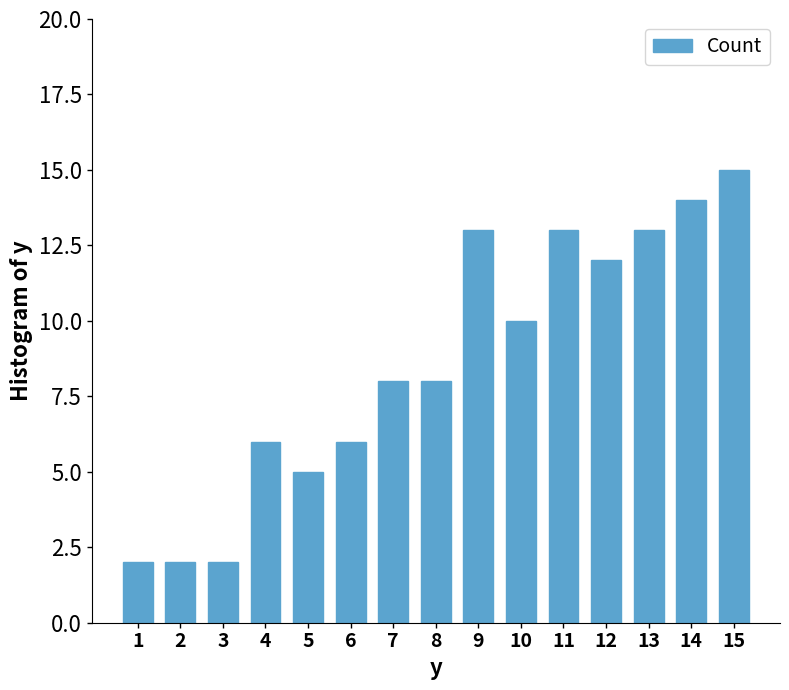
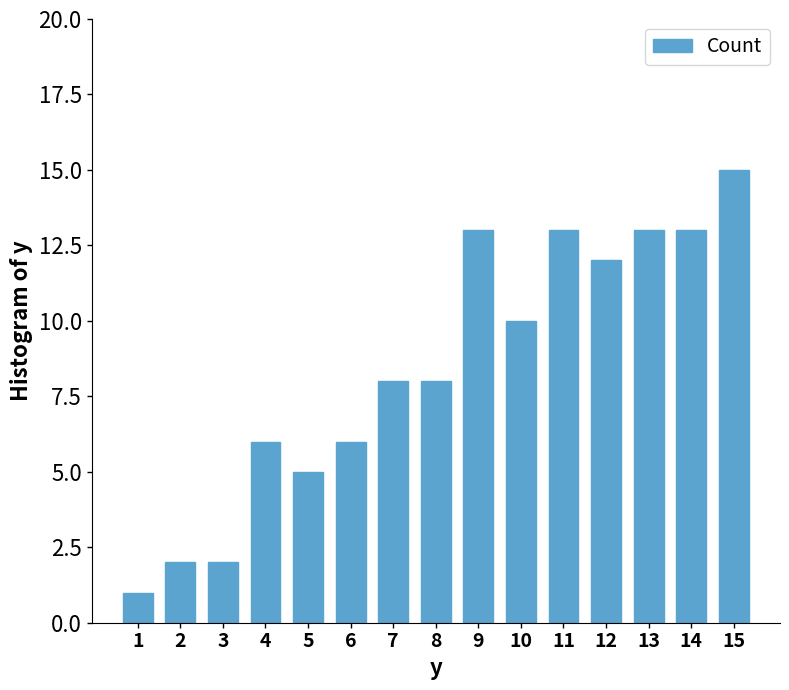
  {
-   "1": 2,
+   "1": 1,
    "2": 2,
    "3": 2,
    "4": 6,
    "5": 5,
    "6": 6,
    "7": 8,
    "8": 8,
    "9": 13,
    "10": 10,
    "11": 13,
    "12": 12,
    "13": 13,
-   "14": 14,
+   "14": 13,
    "15": 15
  }
